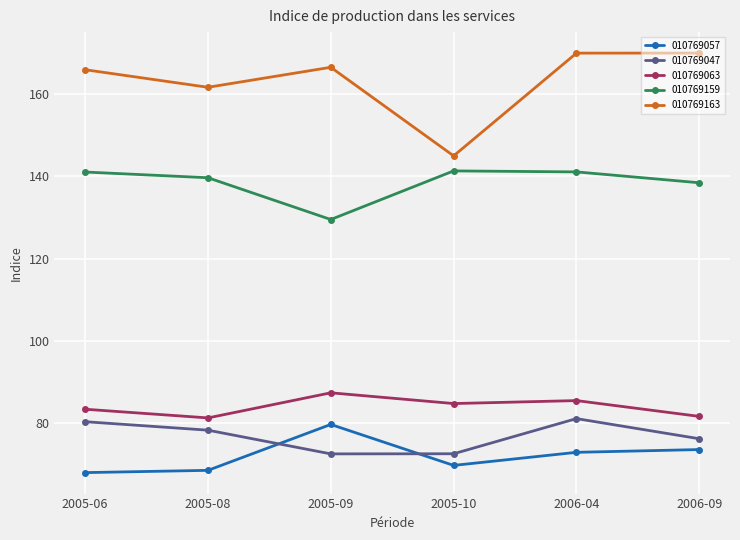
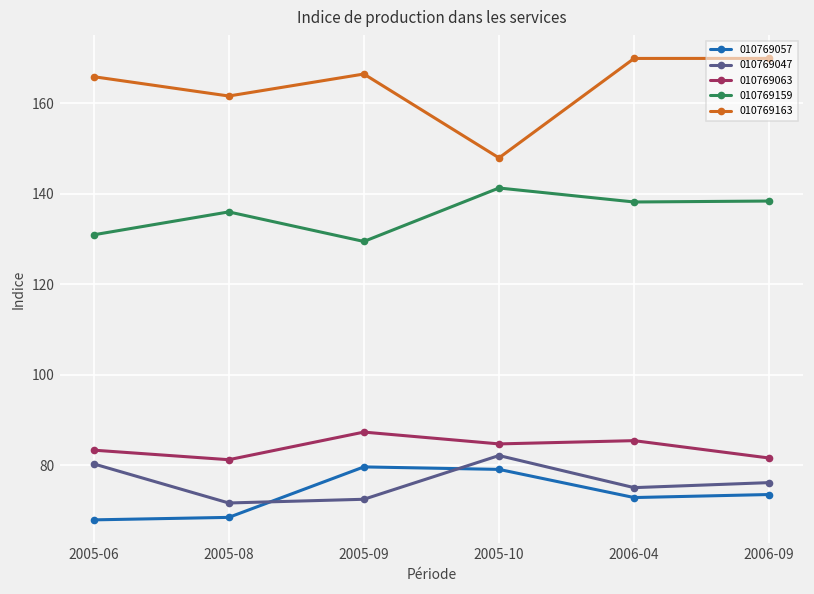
  {
    "010769057": {
      "2005-06": 68,
      "2005-08": 69,
      "2005-09": 80,
-     "2005-10": 70,
+     "2005-10": 79,
      "2006-04": 73,
      "2006-09": 74
    },
    "010769047": {
      "2005-06": 80,
-     "2005-08": 78,
+     "2005-08": 72,
      "2005-09": 73,
-     "2005-10": 73,
-     "2006-04": 81,
+     "2005-10": 82,
+     "2006-04": 75,
      "2006-09": 76
    },
    "010769063": {
      "2005-06": 83,
      "2005-08": 81,
      "2005-09": 87,
      "2005-10": 85,
      "2006-04": 85,
      "2006-09": 82
    },
    "010769159": {
-     "2005-06": 141,
-     "2005-08": 140,
+     "2005-06": 131,
+     "2005-08": 136,
      "2005-09": 129,
      "2005-10": 141,
-     "2006-04": 141,
+     "2006-04": 138,
      "2006-09": 138
    },
    "010769163": {
      "2005-06": 166,
      "2005-08": 162,
      "2005-09": 166,
-     "2005-10": 145,
+     "2005-10": 148,
      "2006-04": 170
    }
  }
